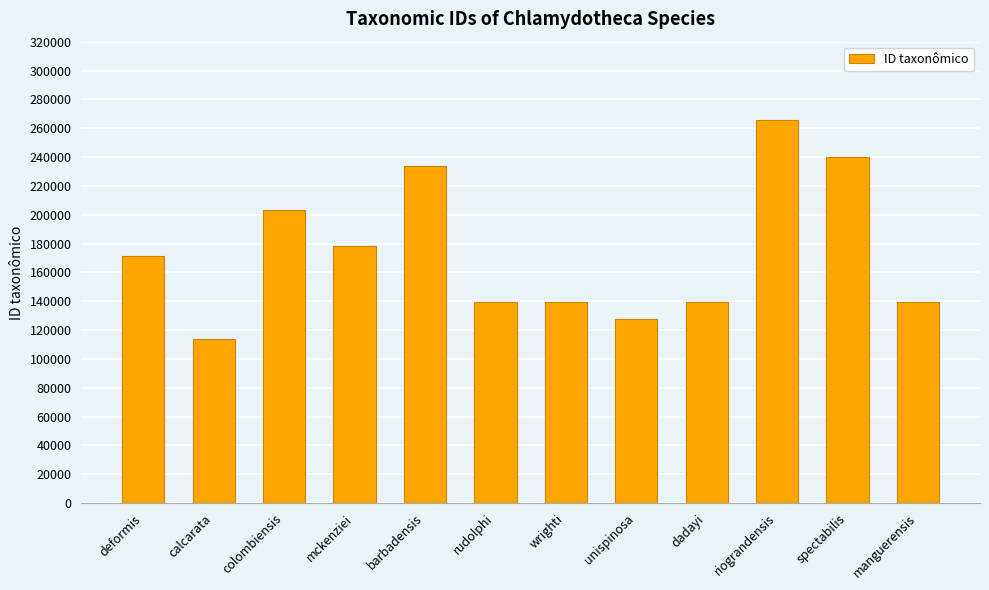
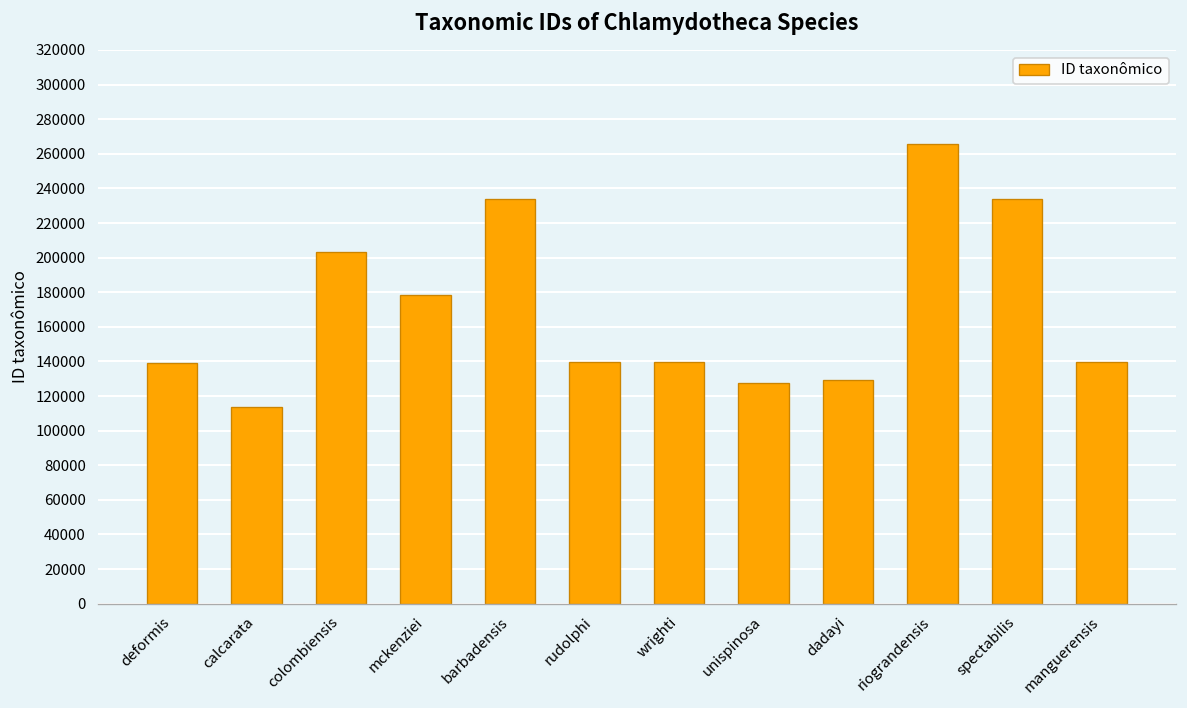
  {
-   "deformis": 171000,
+   "deformis": 139000,
    "calcarata": 114000,
    "colombiensis": 203000,
    "mckenziei": 178000,
    "barbadensis": 234000,
    "rudolphi": 139000,
    "wrighti": 140000,
    "unispinosa": 128000,
-   "dadayi": 139000,
+   "dadayi": 129000,
    "riograndensis": 265000,
-   "spectabilis": 240000,
+   "spectabilis": 234000,
    "manguerensis": 140000
  }
